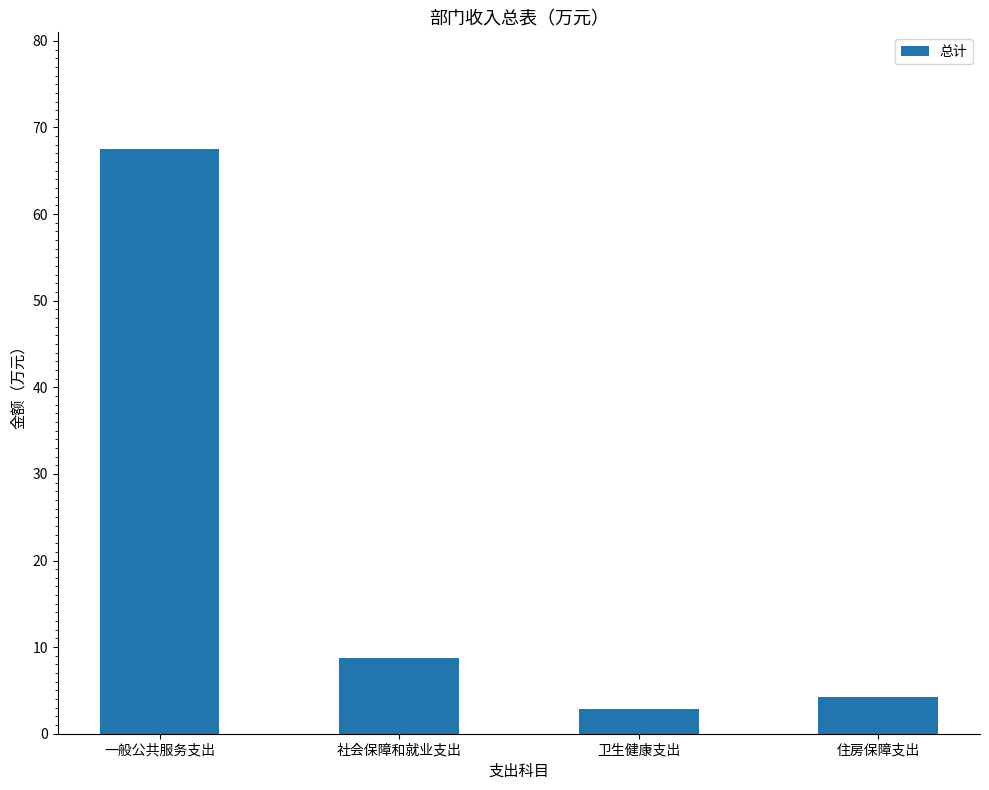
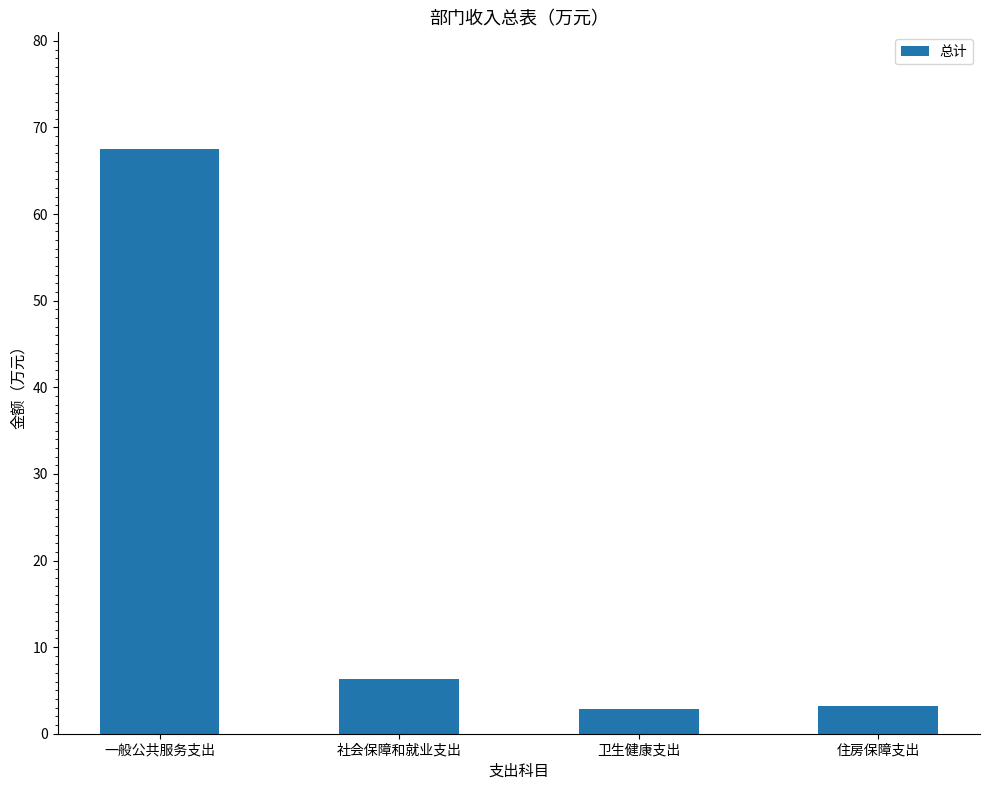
  {
    "一般公共服务支出": 67,
-   "社会保障和就业支出": 9,
+   "社会保障和就业支出": 6,
    "卫生健康支出": 3,
-   "住房保障支出": 4
+   "住房保障支出": 3
  }
